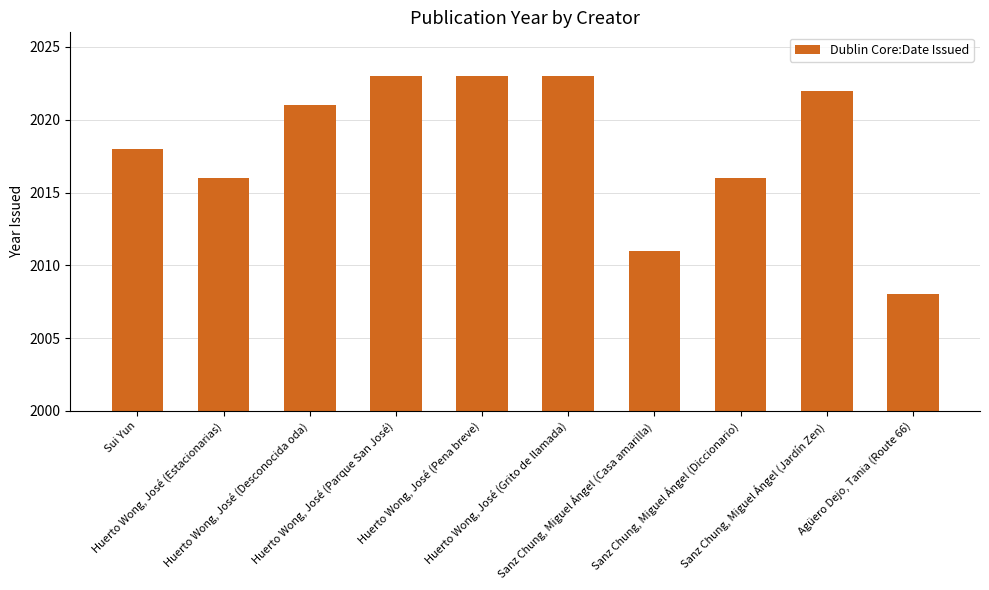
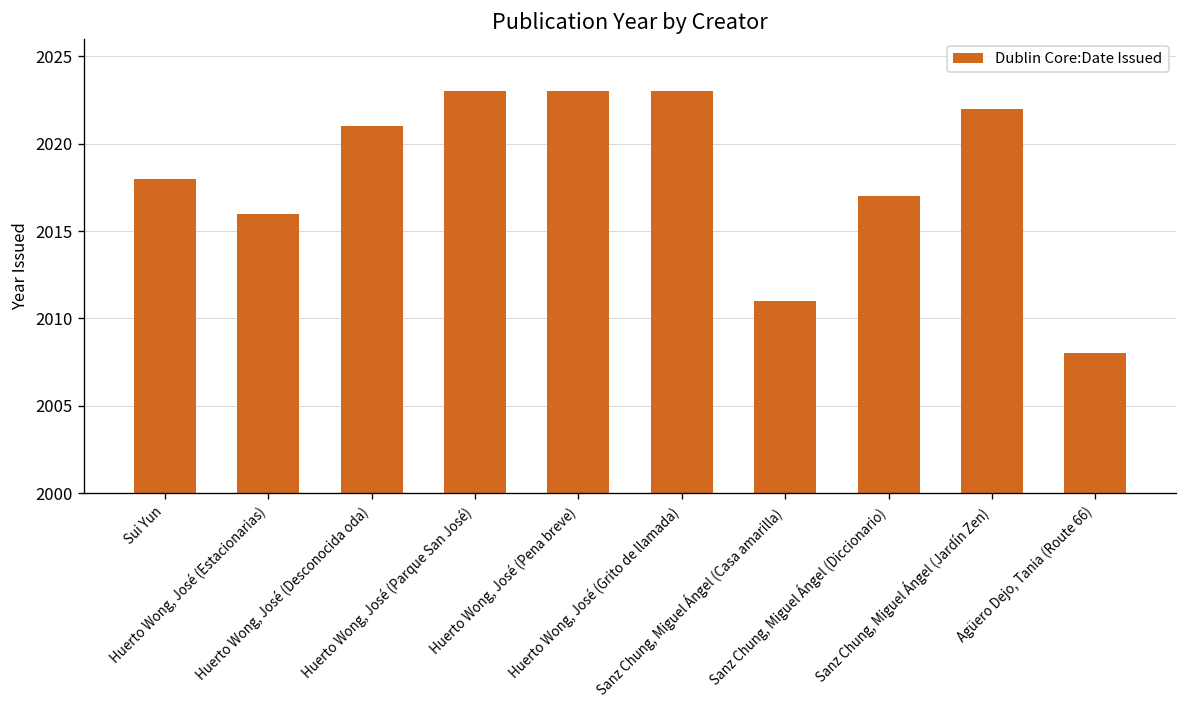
  {
    "Sui Yun": 2018,
    "Huerto Wong, José (Estacionarias)": 2016,
    "Huerto Wong, José (Desconocida oda)": 2021,
    "Huerto Wong, José (Parque San José)": 2023,
    "Huerto Wong, José (Pena breve)": 2023,
    "Huerto Wong, José (Grito de llamada)": 2023,
    "Sanz Chung, Miguel Ángel (Casa amarilla)": 2011,
-   "Sanz Chung, Miguel Ángel (Diccionario)": 2016,
+   "Sanz Chung, Miguel Ángel (Diccionario)": 2017,
    "Sanz Chung, Miguel Ángel (Jardín Zen)": 2022,
    "Agüero Dejo, Tania (Route 66)": 2008
  }
